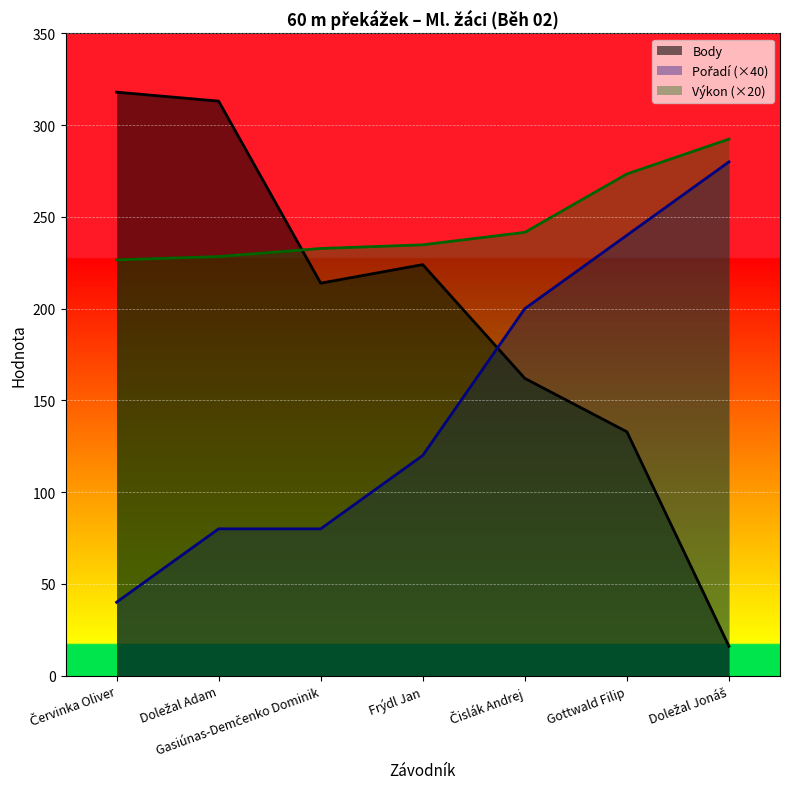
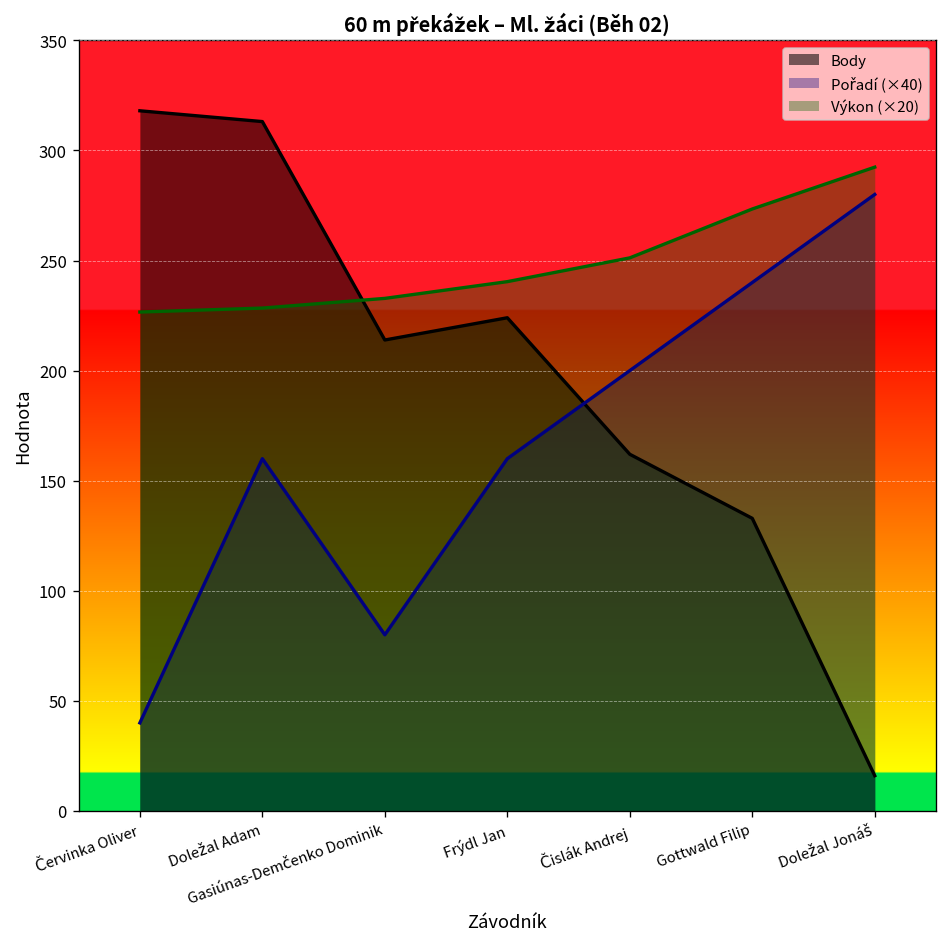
  {
    "Body": {
      "Červinka Oliver": 318,
      "Doležal Adam": 313,
      "Gasiúnas-Demčenko Dominik": 214,
      "Frýdl Jan": 224,
      "Čislák Andrej": 162,
      "Gottwald Filip": 133,
      "Doležal Jonáš": 16
    },
    "Pořadí (×40)": {
      "Červinka Oliver": 40,
-     "Doležal Adam": 80,
+     "Doležal Adam": 160,
      "Gasiúnas-Demčenko Dominik": 80,
-     "Frýdl Jan": 120,
+     "Frýdl Jan": 160,
      "Čislák Andrej": 200,
      "Gottwald Filip": 240,
      "Doležal Jonáš": 280
    },
    "Výkon (×20)": {
      "Červinka Oliver": 227,
      "Doležal Adam": 228,
      "Gasiúnas-Demčenko Dominik": 233,
-     "Frýdl Jan": 235,
-     "Čislák Andrej": 242,
+     "Frýdl Jan": 240,
+     "Čislák Andrej": 251,
      "Gottwald Filip": 273,
      "Doležal Jonáš": 292
    }
  }
